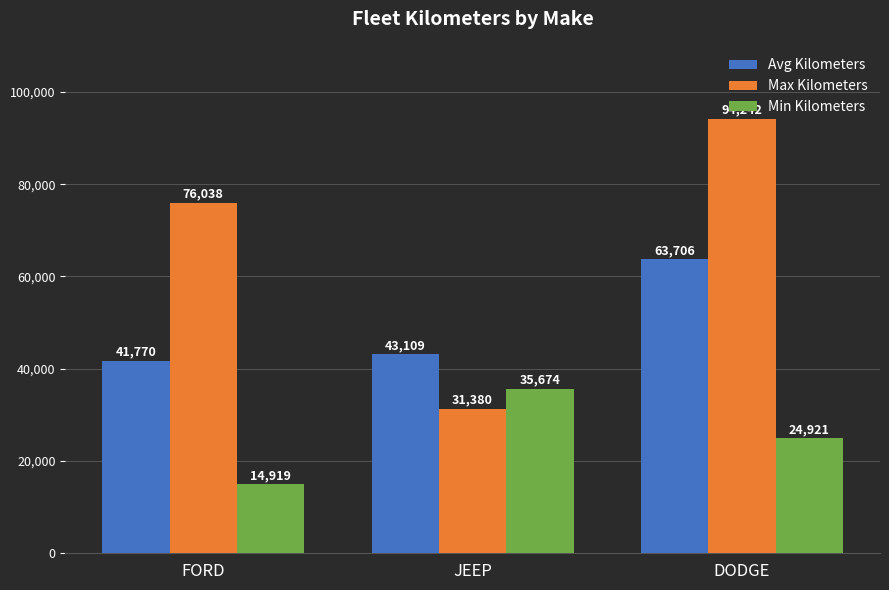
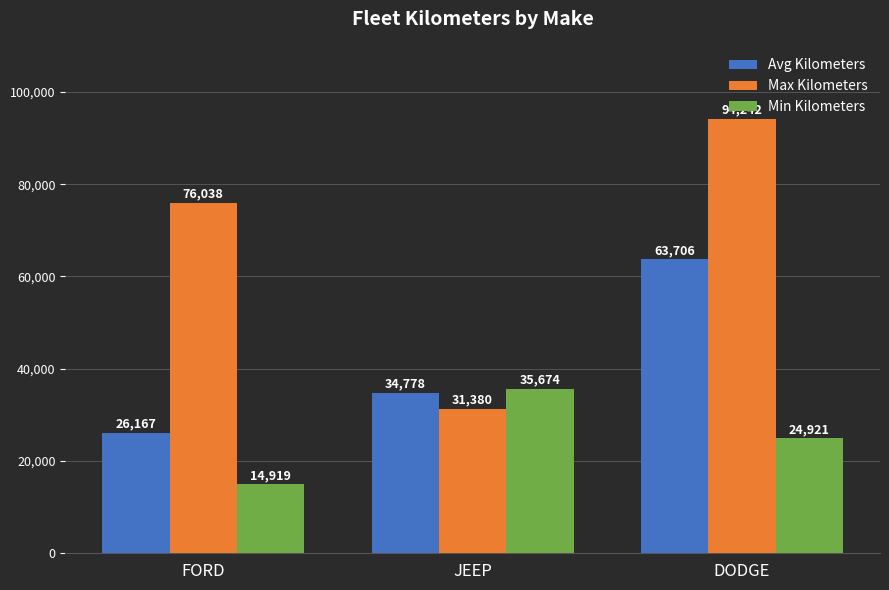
  {
    "Avg Kilometers": {
-     "FORD": "41,770",
-     "JEEP": "43,109",
+     "FORD": "26,167",
+     "JEEP": "34,778",
      "DODGE": "63,706"
    },
    "Max Kilometers": {
      "FORD": "76,038",
      "JEEP": "31,380",
      "DODGE": "94,242"
    },
    "Min Kilometers": {
      "FORD": "14,919",
      "JEEP": "35,674",
      "DODGE": "24,921"
    }
  }
